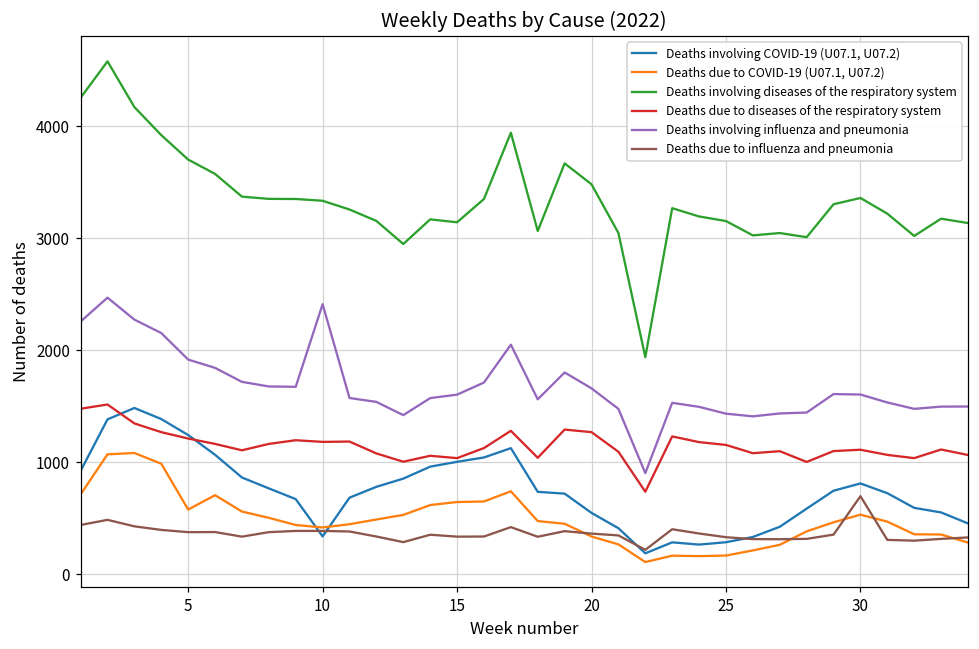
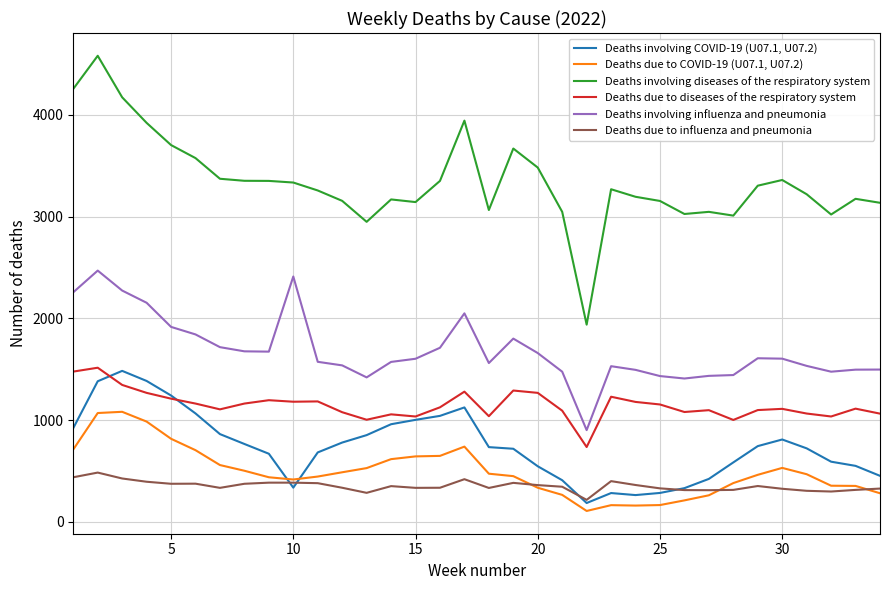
  {
    "Deaths involving COVID-19 (U07.1, U07.2)": {
      "5": 1240,
      "10": 340,
      "15": 1000,
      "20": 550,
      "25": 290,
      "30": 810
    },
    "Deaths due to COVID-19 (U07.1, U07.2)": {
-     "5": 580,
+     "5": 820,
      "10": 420,
      "15": 640,
      "20": 340,
      "25": 170,
      "30": 530
    },
    "Deaths involving diseases of the respiratory system": {
      "5": 3700,
      "10": 3330,
      "15": 3140,
      "20": 3480,
      "25": 3150,
      "30": 3360
    },
    "Deaths due to diseases of the respiratory system": {
      "5": 1210,
      "10": 1180,
      "15": 1040,
      "20": 1270,
      "25": 1150,
      "30": 1110
    },
    "Deaths involving influenza and pneumonia": {
      "5": 1920,
      "10": 2410,
      "15": 1600,
      "20": 1660,
      "25": 1430,
      "30": 1600
    },
    "Deaths due to influenza and pneumonia": {
      "5": 380,
      "10": 390,
      "15": 340,
      "20": 360,
      "25": 330,
-     "30": 700
+     "30": 330
    }
  }
